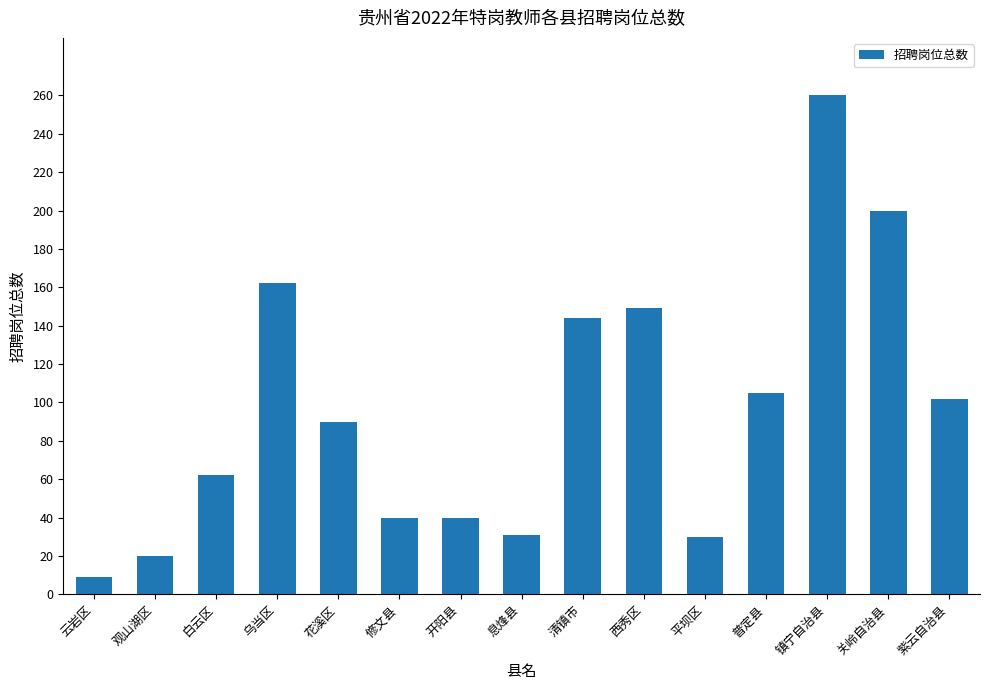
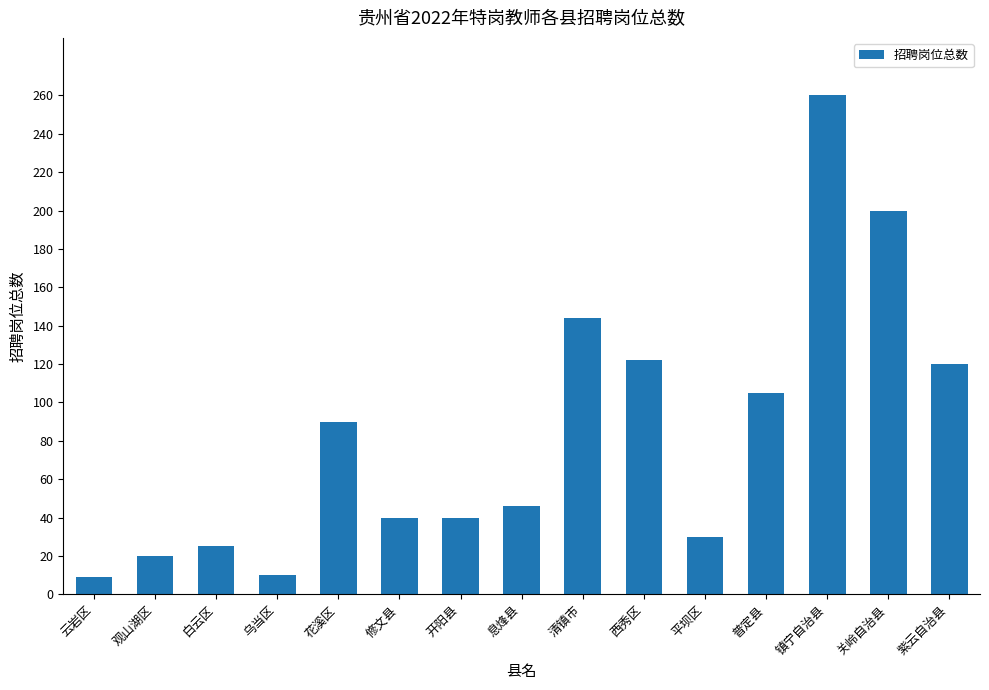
  {
    "云岩区": 9,
    "观山湖区": 20,
-   "白云区": 62,
-   "乌当区": 162,
+   "白云区": 25,
+   "乌当区": 10,
    "花溪区": 90,
    "修文县": 40,
    "开阳县": 40,
-   "息烽县": 31,
+   "息烽县": 46,
    "清镇市": 144,
-   "西秀区": 149,
+   "西秀区": 122,
    "平坝区": 30,
    "普定县": 105,
    "镇宁自治县": 260,
    "关岭自治县": 200,
-   "紫云自治县": 102
+   "紫云自治县": 120
  }
